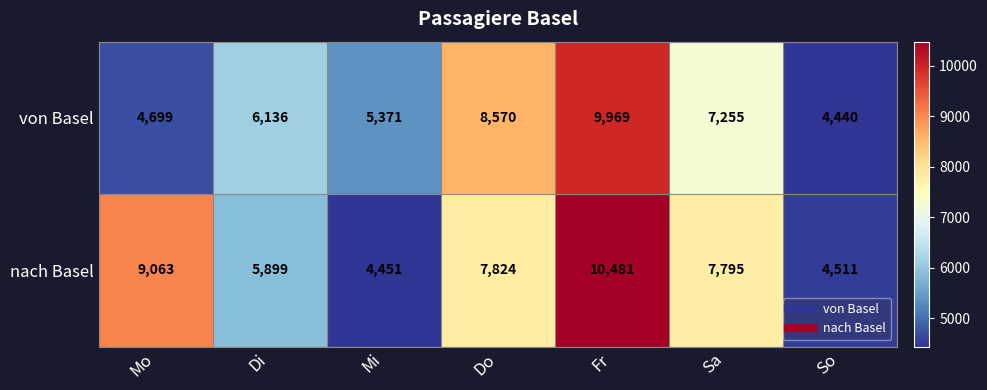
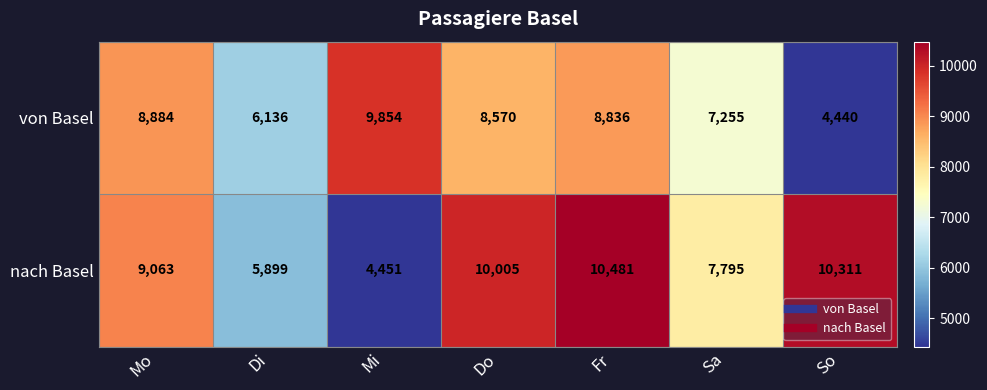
  {
    "von Basel": {
-     "Mo": "4,699",
+     "Mo": "8,884",
      "Di": "6,136",
-     "Mi": "5,371",
+     "Mi": "9,854",
      "Do": "8,570",
-     "Fr": "9,969",
+     "Fr": "8,836",
      "Sa": "7,255",
      "So": "4,440"
    },
    "nach Basel": {
      "Mo": "9,063",
      "Di": "5,899",
      "Mi": "4,451",
-     "Do": "7,824",
+     "Do": "10,005",
      "Fr": "10,481",
      "Sa": "7,795",
-     "So": "4,511"
+     "So": "10,311"
    }
  }
